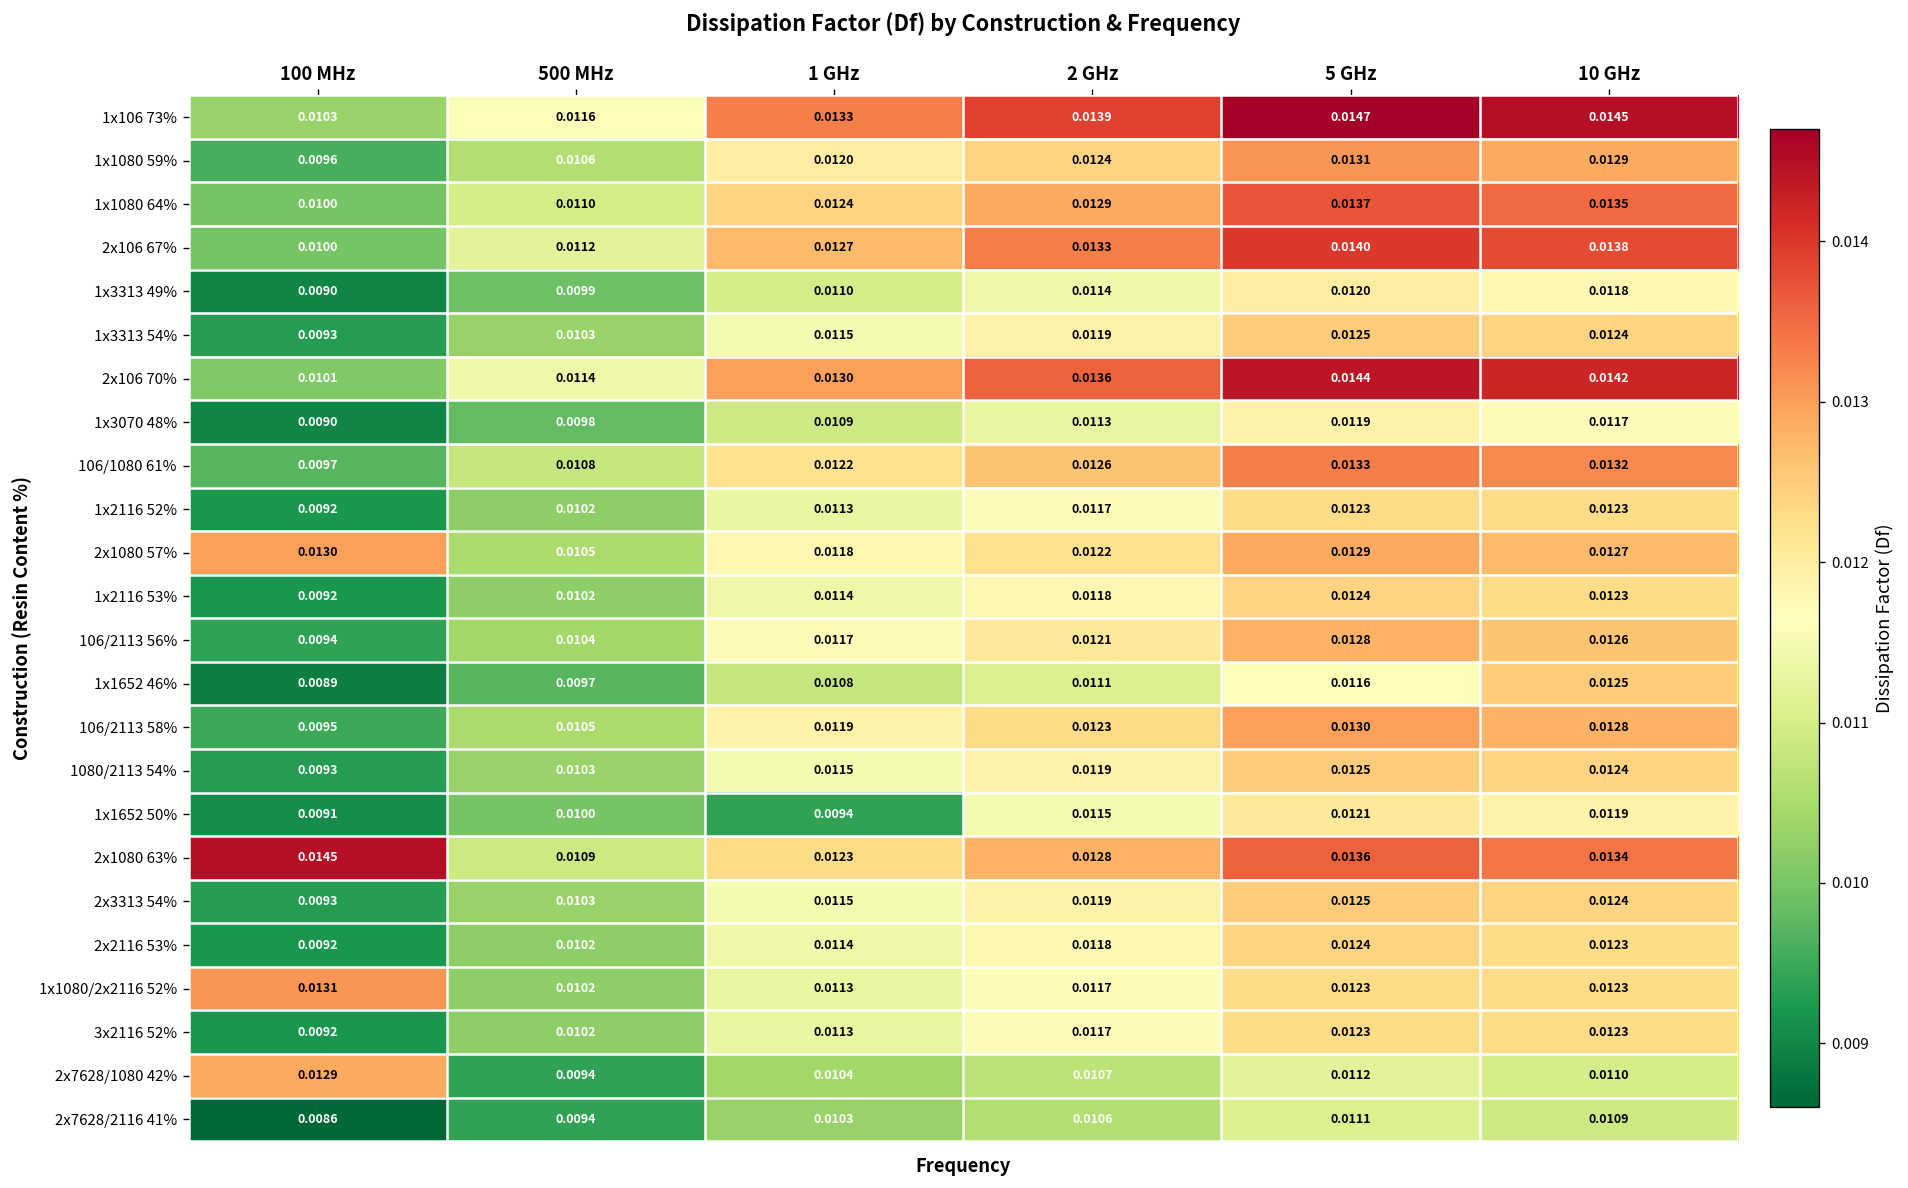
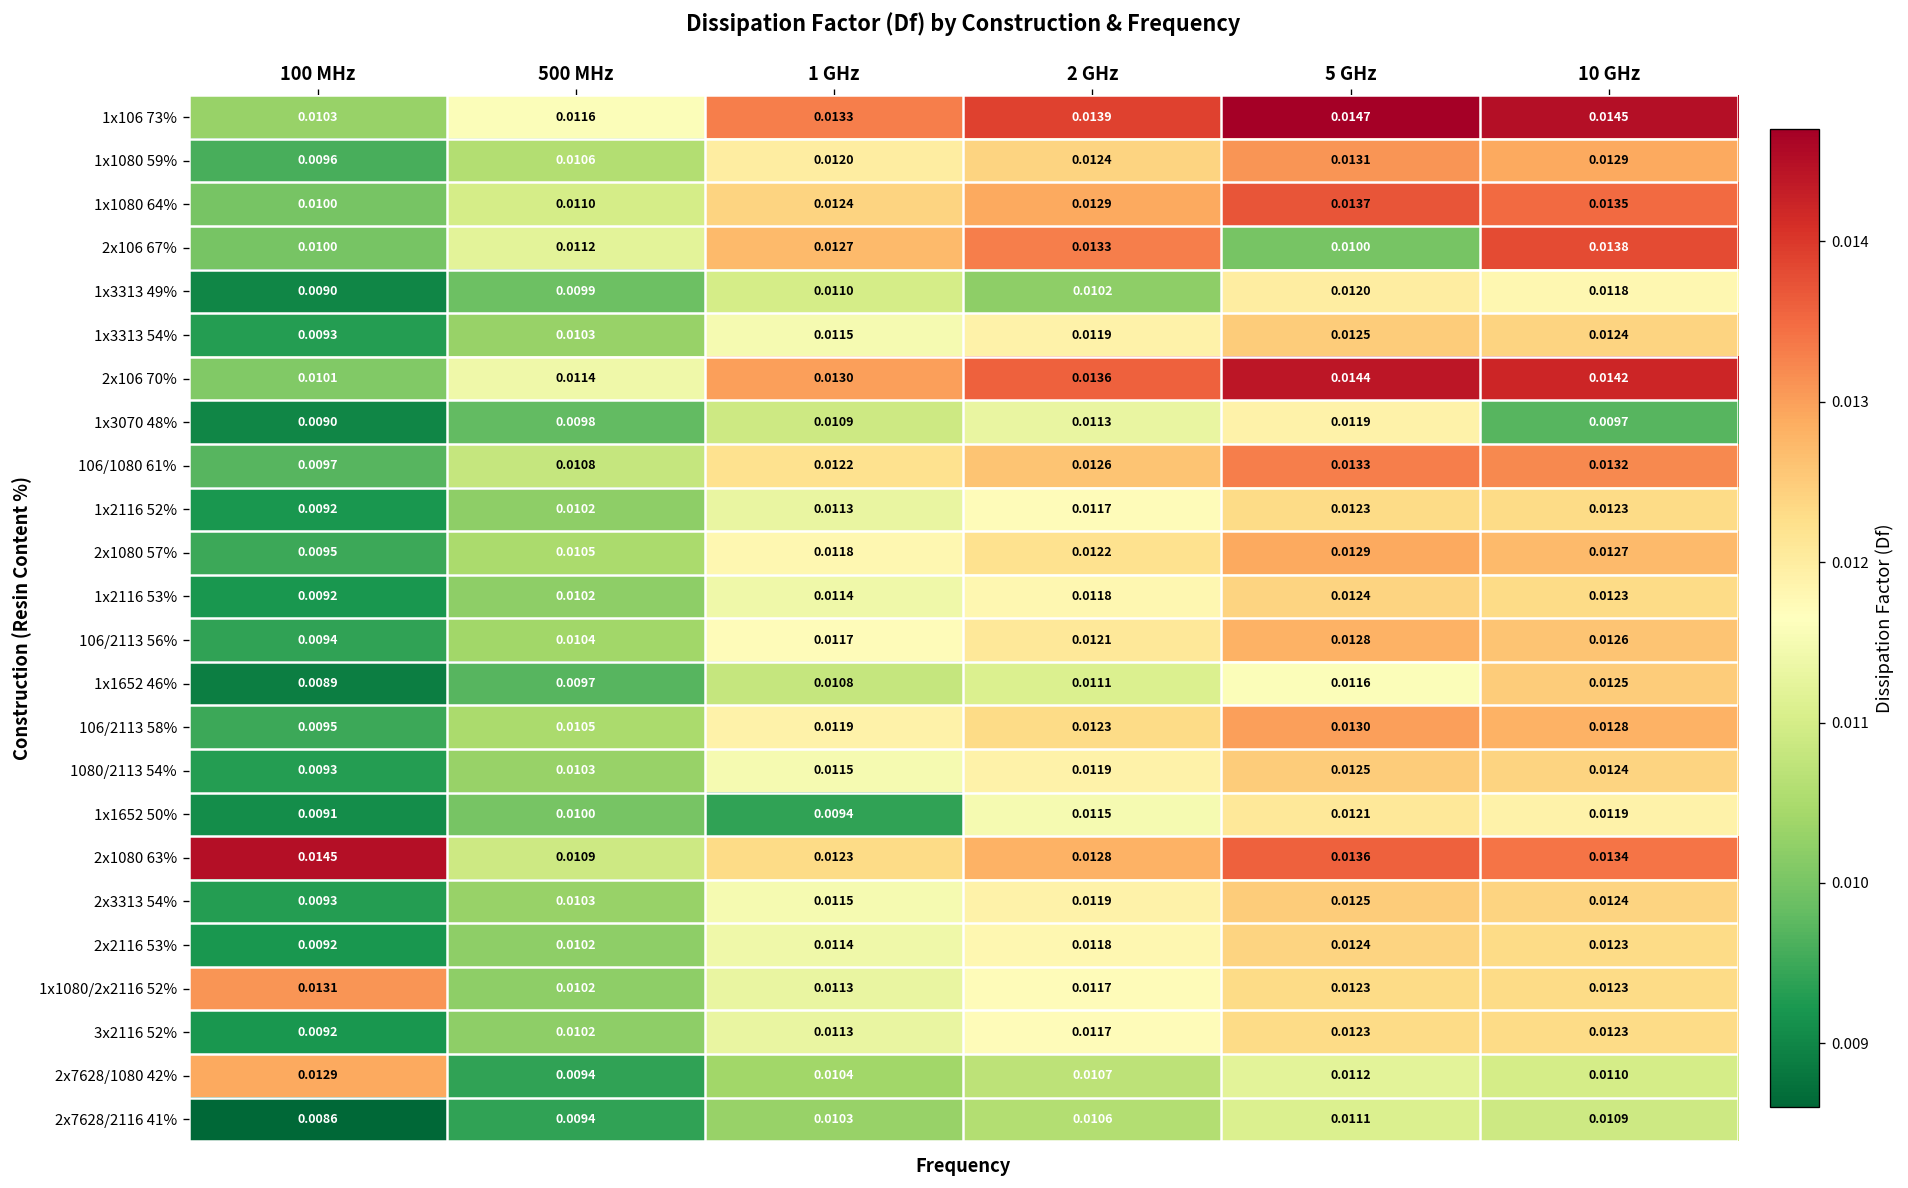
  {
    "1x106 73%": {
      "100 MHz": 0.0103,
      "500 MHz": 0.0116,
      "1 GHz": 0.0133,
      "2 GHz": 0.0139,
      "5 GHz": 0.0147,
      "10 GHz": 0.0145
    },
    "1x1080 59%": {
      "100 MHz": 0.0096,
      "500 MHz": 0.0106,
      "1 GHz": 0.0120,
      "2 GHz": 0.0124,
      "5 GHz": 0.0131,
      "10 GHz": 0.0129
    },
    "1x1080 64%": {
      "100 MHz": 0.0100,
      "500 MHz": 0.0110,
      "1 GHz": 0.0124,
      "2 GHz": 0.0129,
      "5 GHz": 0.0137,
      "10 GHz": 0.0135
    },
    "2x106 67%": {
      "100 MHz": 0.0100,
      "500 MHz": 0.0112,
      "1 GHz": 0.0127,
      "2 GHz": 0.0133,
-     "5 GHz": 0.0140,
+     "5 GHz": 0.0100,
      "10 GHz": 0.0138
    },
    "1x3313 49%": {
      "100 MHz": 0.0090,
      "500 MHz": 0.0099,
      "1 GHz": 0.0110,
-     "2 GHz": 0.0114,
+     "2 GHz": 0.0102,
      "5 GHz": 0.0120,
      "10 GHz": 0.0118
    },
    "1x3313 54%": {
      "100 MHz": 0.0093,
      "500 MHz": 0.0103,
      "1 GHz": 0.0115,
      "2 GHz": 0.0119,
      "5 GHz": 0.0125,
      "10 GHz": 0.0124
    },
    "2x106 70%": {
      "100 MHz": 0.0101,
      "500 MHz": 0.0114,
      "1 GHz": 0.0130,
      "2 GHz": 0.0136,
      "5 GHz": 0.0144,
      "10 GHz": 0.0142
    },
    "1x3070 48%": {
      "100 MHz": 0.0090,
      "500 MHz": 0.0098,
      "1 GHz": 0.0109,
      "2 GHz": 0.0113,
      "5 GHz": 0.0119,
-     "10 GHz": 0.0117
+     "10 GHz": 0.0097
    },
    "106/1080 61%": {
      "100 MHz": 0.0097,
      "500 MHz": 0.0108,
      "1 GHz": 0.0122,
      "2 GHz": 0.0126,
      "5 GHz": 0.0133,
      "10 GHz": 0.0132
    },
    "1x2116 52%": {
      "100 MHz": 0.0092,
      "500 MHz": 0.0102,
      "1 GHz": 0.0113,
      "2 GHz": 0.0117,
      "5 GHz": 0.0123,
      "10 GHz": 0.0123
    },
    "2x1080 57%": {
-     "100 MHz": 0.0130,
+     "100 MHz": 0.0095,
      "500 MHz": 0.0105,
      "1 GHz": 0.0118,
      "2 GHz": 0.0122,
      "5 GHz": 0.0129,
      "10 GHz": 0.0127
    },
    "1x2116 53%": {
      "100 MHz": 0.0092,
      "500 MHz": 0.0102,
      "1 GHz": 0.0114,
      "2 GHz": 0.0118,
      "5 GHz": 0.0124,
      "10 GHz": 0.0123
    },
    "106/2113 56%": {
      "100 MHz": 0.0094,
      "500 MHz": 0.0104,
      "1 GHz": 0.0117,
      "2 GHz": 0.0121,
      "5 GHz": 0.0128,
      "10 GHz": 0.0126
    },
    "1x1652 46%": {
      "100 MHz": 0.0089,
      "500 MHz": 0.0097,
      "1 GHz": 0.0108,
      "2 GHz": 0.0111,
      "5 GHz": 0.0116,
      "10 GHz": 0.0125
    },
    "106/2113 58%": {
      "100 MHz": 0.0095,
      "500 MHz": 0.0105,
      "1 GHz": 0.0119,
      "2 GHz": 0.0123,
      "5 GHz": 0.0130,
      "10 GHz": 0.0128
    },
    "1080/2113 54%": {
      "100 MHz": 0.0093,
      "500 MHz": 0.0103,
      "1 GHz": 0.0115,
      "2 GHz": 0.0119,
      "5 GHz": 0.0125,
      "10 GHz": 0.0124
    },
    "1x1652 50%": {
      "100 MHz": 0.0091,
      "500 MHz": 0.0100,
      "1 GHz": 0.0094,
      "2 GHz": 0.0115,
      "5 GHz": 0.0121,
      "10 GHz": 0.0119
    },
    "2x1080 63%": {
      "100 MHz": 0.0145,
      "500 MHz": 0.0109,
      "1 GHz": 0.0123,
      "2 GHz": 0.0128,
      "5 GHz": 0.0136,
      "10 GHz": 0.0134
    },
    "2x3313 54%": {
      "100 MHz": 0.0093,
      "500 MHz": 0.0103,
      "1 GHz": 0.0115,
      "2 GHz": 0.0119,
      "5 GHz": 0.0125,
      "10 GHz": 0.0124
    },
    "2x2116 53%": {
      "100 MHz": 0.0092,
      "500 MHz": 0.0102,
      "1 GHz": 0.0114,
      "2 GHz": 0.0118,
      "5 GHz": 0.0124,
      "10 GHz": 0.0123
    },
    "1x1080/2x2116 52%": {
      "100 MHz": 0.0131,
      "500 MHz": 0.0102,
      "1 GHz": 0.0113,
      "2 GHz": 0.0117,
      "5 GHz": 0.0123,
      "10 GHz": 0.0123
    },
    "3x2116 52%": {
      "100 MHz": 0.0092,
      "500 MHz": 0.0102,
      "1 GHz": 0.0113,
      "2 GHz": 0.0117,
      "5 GHz": 0.0123,
      "10 GHz": 0.0123
    },
    "2x7628/1080 42%": {
      "100 MHz": 0.0129,
      "500 MHz": 0.0094,
      "1 GHz": 0.0104,
      "2 GHz": 0.0107,
      "5 GHz": 0.0112,
      "10 GHz": 0.0110
    },
    "2x7628/2116 41%": {
      "100 MHz": 0.0086,
      "500 MHz": 0.0094,
      "1 GHz": 0.0103,
      "2 GHz": 0.0106,
      "5 GHz": 0.0111,
      "10 GHz": 0.0109
    }
  }
